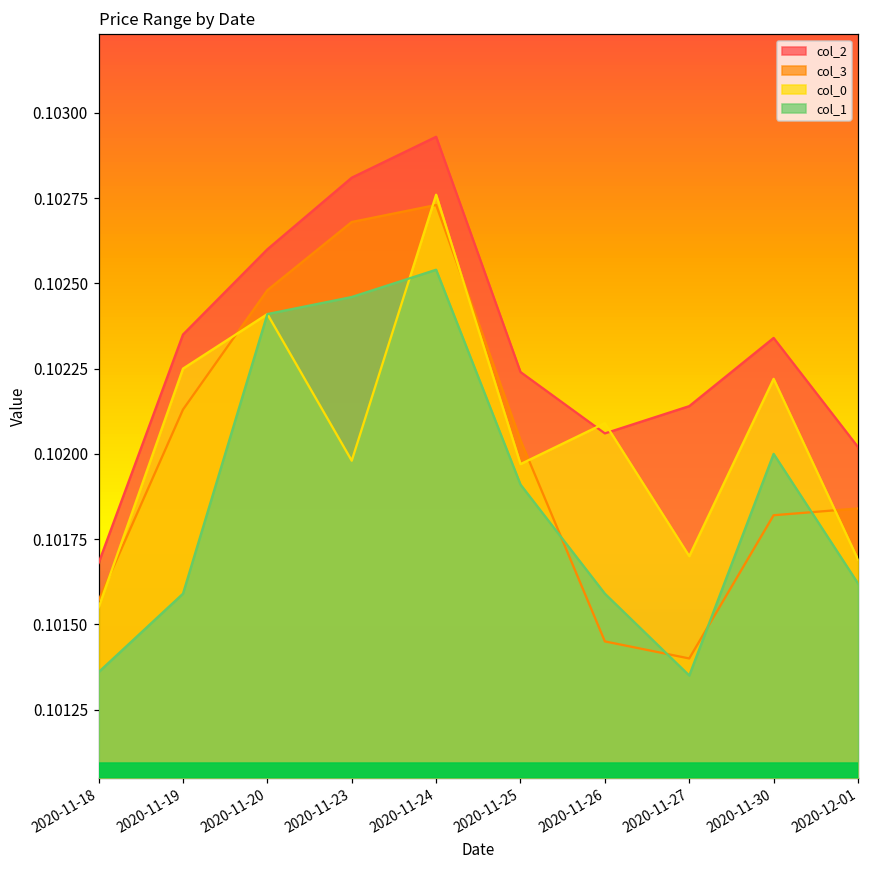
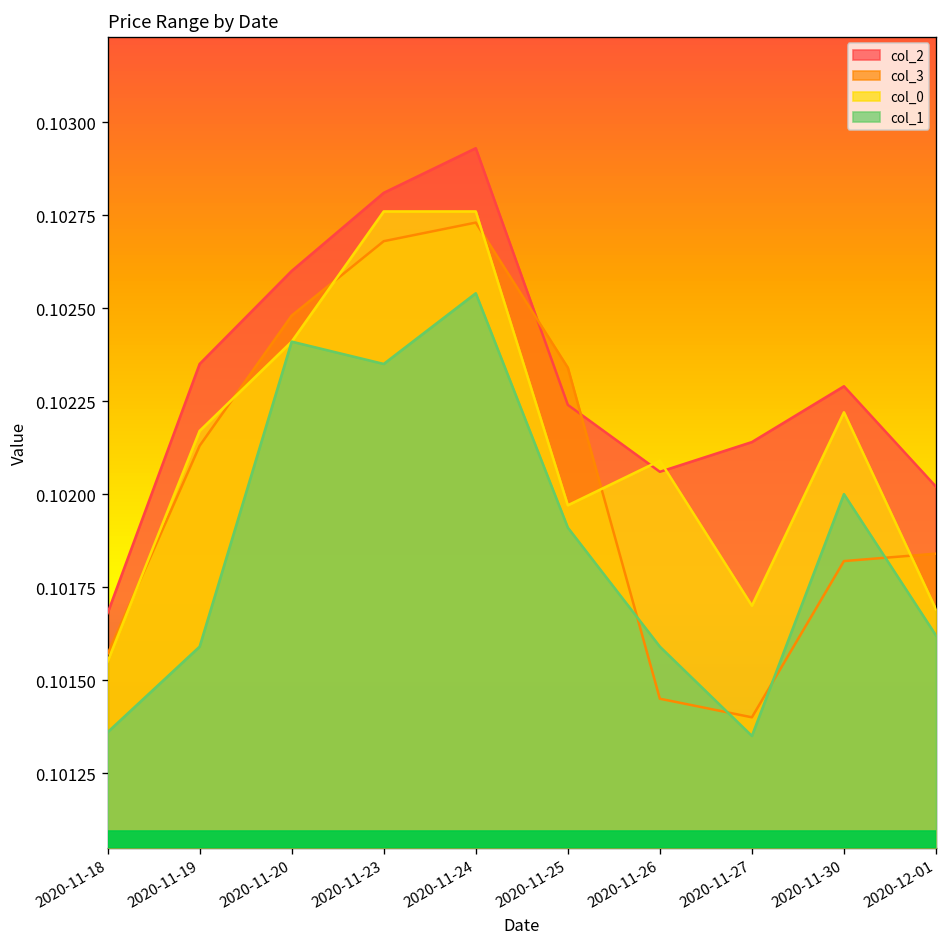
  {
    "col_2": {
      "2020-11-18": 0.10168,
      "2020-11-19": 0.10235,
      "2020-11-20": 0.10260,
      "2020-11-23": 0.10281,
      "2020-11-24": 0.10293,
      "2020-11-25": 0.10224,
      "2020-11-26": 0.10206,
      "2020-11-27": 0.10214,
-     "2020-11-30": 0.10234,
+     "2020-11-30": 0.10229,
      "2020-12-01": 0.10202
    },
    "col_3": {
      "2020-11-18": 0.10157,
      "2020-11-19": 0.10213,
      "2020-11-20": 0.10248,
      "2020-11-23": 0.10268,
      "2020-11-24": 0.10273,
-     "2020-11-25": 0.10204,
+     "2020-11-25": 0.10234,
      "2020-11-26": 0.10145,
      "2020-11-27": 0.10140,
      "2020-11-30": 0.10182,
      "2020-12-01": 0.10184
    },
    "col_0": {
      "2020-11-18": 0.10155,
-     "2020-11-19": 0.10225,
-     "2020-11-23": 0.10198,
+     "2020-11-19": 0.10217,
+     "2020-11-23": 0.10276,
      "2020-11-24": 0.10276,
      "2020-11-25": 0.10197,
      "2020-11-26": 0.10209,
      "2020-11-27": 0.10170,
      "2020-11-30": 0.10222,
      "2020-12-01": 0.10169
    },
    "col_1": {
      "2020-11-18": 0.10136,
      "2020-11-19": 0.10159,
-     "2020-11-23": 0.10246,
+     "2020-11-23": 0.10235,
      "2020-11-24": 0.10254,
      "2020-11-25": 0.10191,
      "2020-11-26": 0.10159,
      "2020-11-27": 0.10135,
      "2020-11-30": 0.10200,
      "2020-12-01": 0.10162
    }
  }
